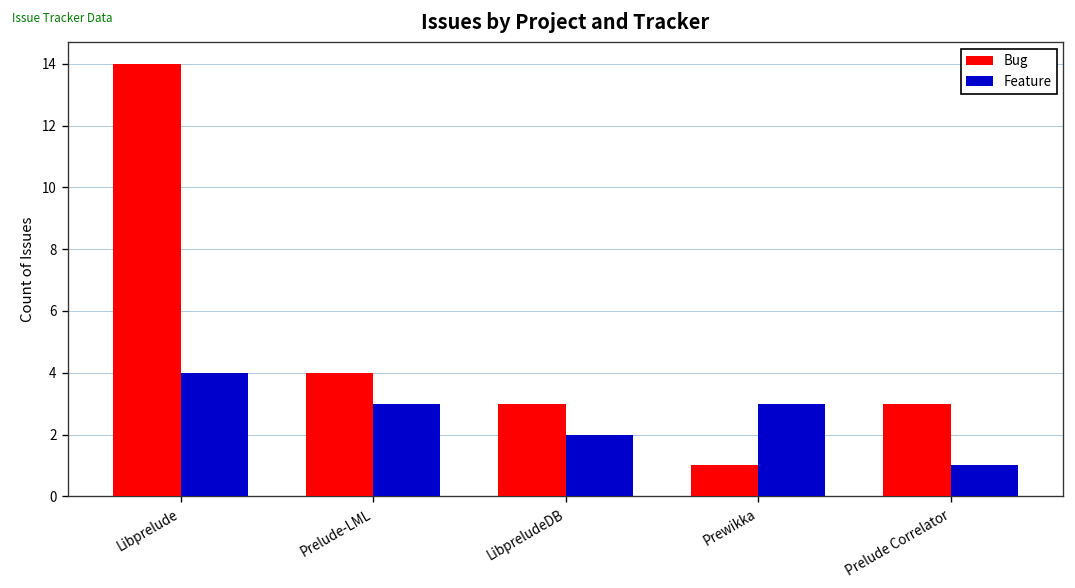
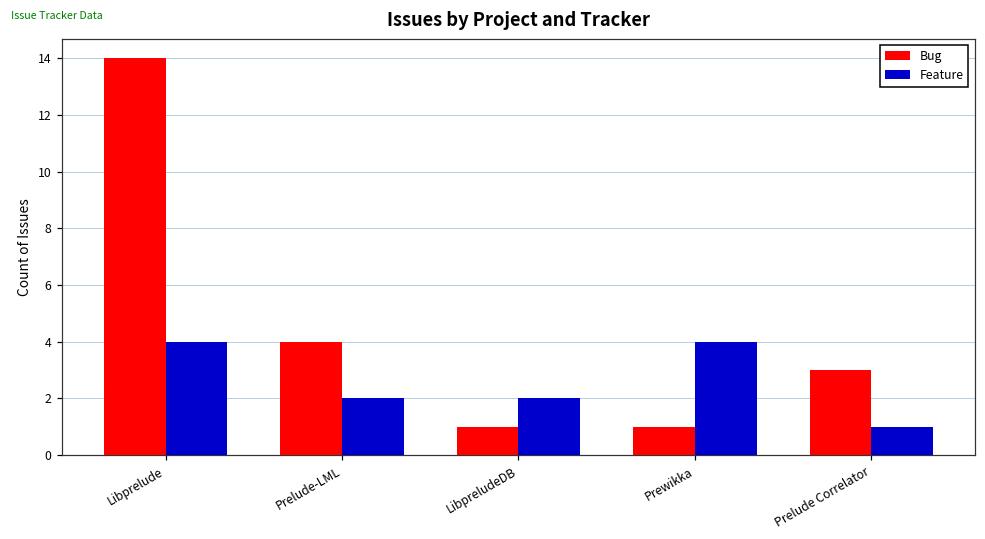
  {
    "Bug": {
      "Libprelude": 14,
      "Prelude-LML": 4,
-     "LibpreludeDB": 3,
+     "LibpreludeDB": 1,
      "Prewikka": 1,
      "Prelude Correlator": 3
    },
    "Feature": {
      "Libprelude": 4,
-     "Prelude-LML": 3,
+     "Prelude-LML": 2,
      "LibpreludeDB": 2,
-     "Prewikka": 3,
+     "Prewikka": 4,
      "Prelude Correlator": 1
    }
  }
